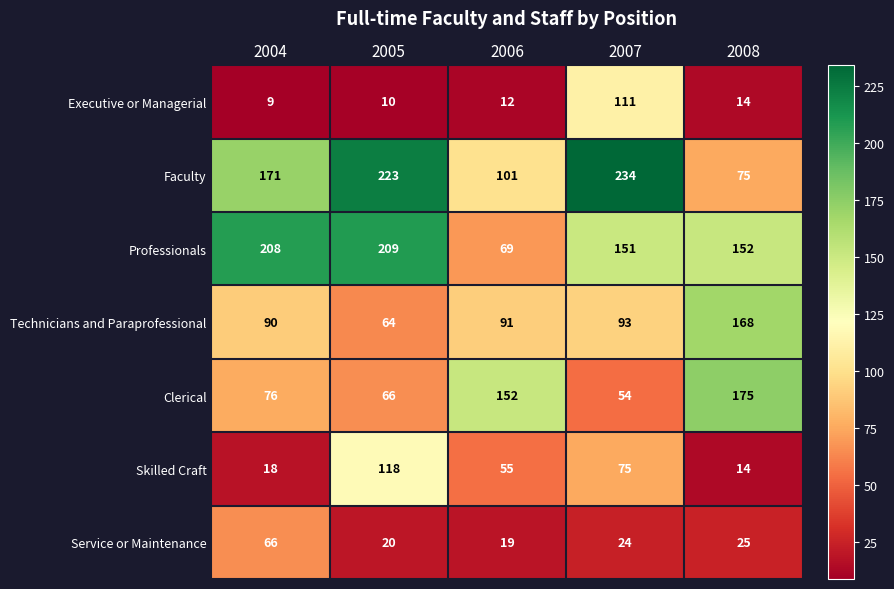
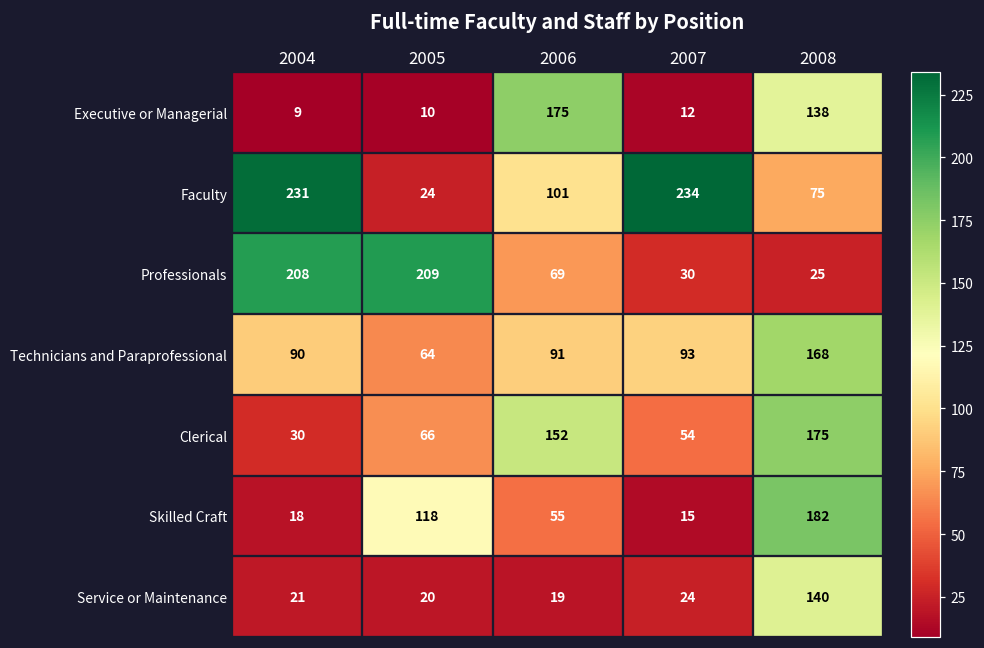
  {
    "Executive or Managerial": {
      "2004": 9,
      "2005": 10,
-     "2006": 12,
-     "2007": 111,
-     "2008": 14
+     "2006": 175,
+     "2007": 12,
+     "2008": 138
    },
    "Faculty": {
-     "2004": 171,
-     "2005": 223,
+     "2004": 231,
+     "2005": 24,
      "2006": 101,
      "2007": 234,
      "2008": 75
    },
    "Professionals": {
      "2004": 208,
      "2005": 209,
      "2006": 69,
-     "2007": 151,
-     "2008": 152
+     "2007": 30,
+     "2008": 25
    },
    "Technicians and Paraprofessional": {
      "2004": 90,
      "2005": 64,
      "2006": 91,
      "2007": 93,
      "2008": 168
    },
    "Clerical": {
-     "2004": 76,
+     "2004": 30,
      "2005": 66,
      "2006": 152,
      "2007": 54,
      "2008": 175
    },
    "Skilled Craft": {
      "2004": 18,
      "2005": 118,
      "2006": 55,
-     "2007": 75,
-     "2008": 14
+     "2007": 15,
+     "2008": 182
    },
    "Service or Maintenance": {
-     "2004": 66,
+     "2004": 21,
      "2005": 20,
      "2006": 19,
      "2007": 24,
-     "2008": 25
+     "2008": 140
    }
  }
